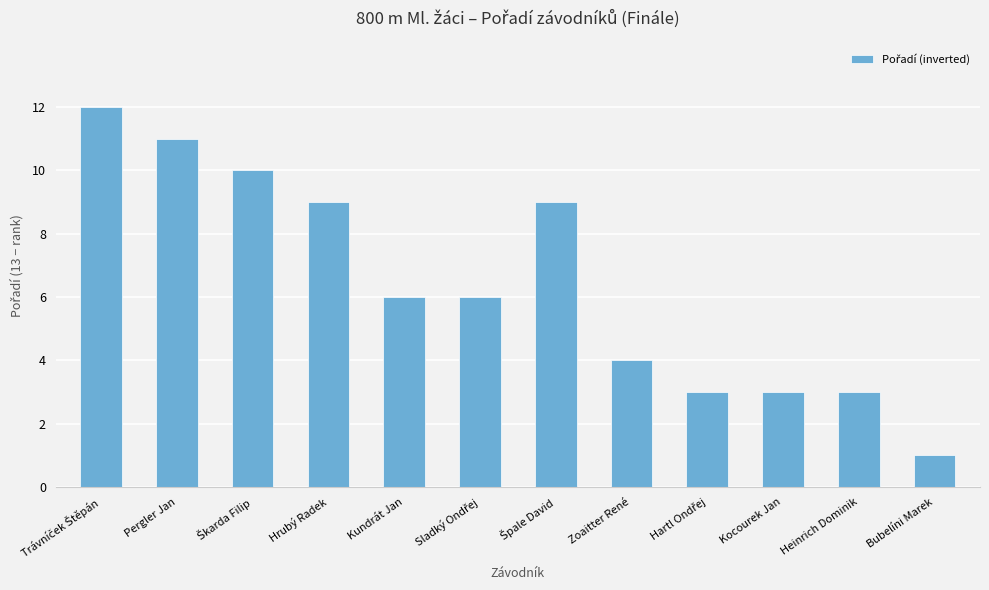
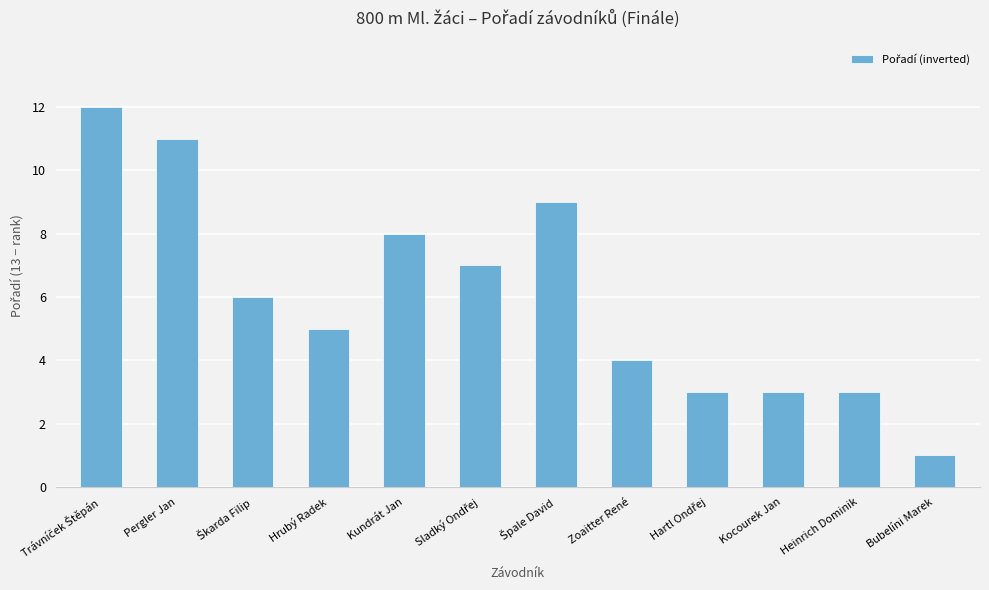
  {
    "Trávníček Štěpán": 12.0,
    "Pergler Jan": 11.0,
-   "Škarda Filip": 10.0,
-   "Hrubý Radek": 9.0,
-   "Kundrát Jan": 6.0,
-   "Sladký Ondřej": 6.0,
+   "Škarda Filip": 6.0,
+   "Hrubý Radek": 5.0,
+   "Kundrát Jan": 8.0,
+   "Sladký Ondřej": 7.0,
    "Špale David": 9.0,
    "Zoaitter René": 4.0,
    "Hartl Ondřej": 3.0,
    "Kocourek Jan": 3.0,
    "Heinrich Dominik": 3.0,
    "Bubelíni Marek": 1.0
  }
